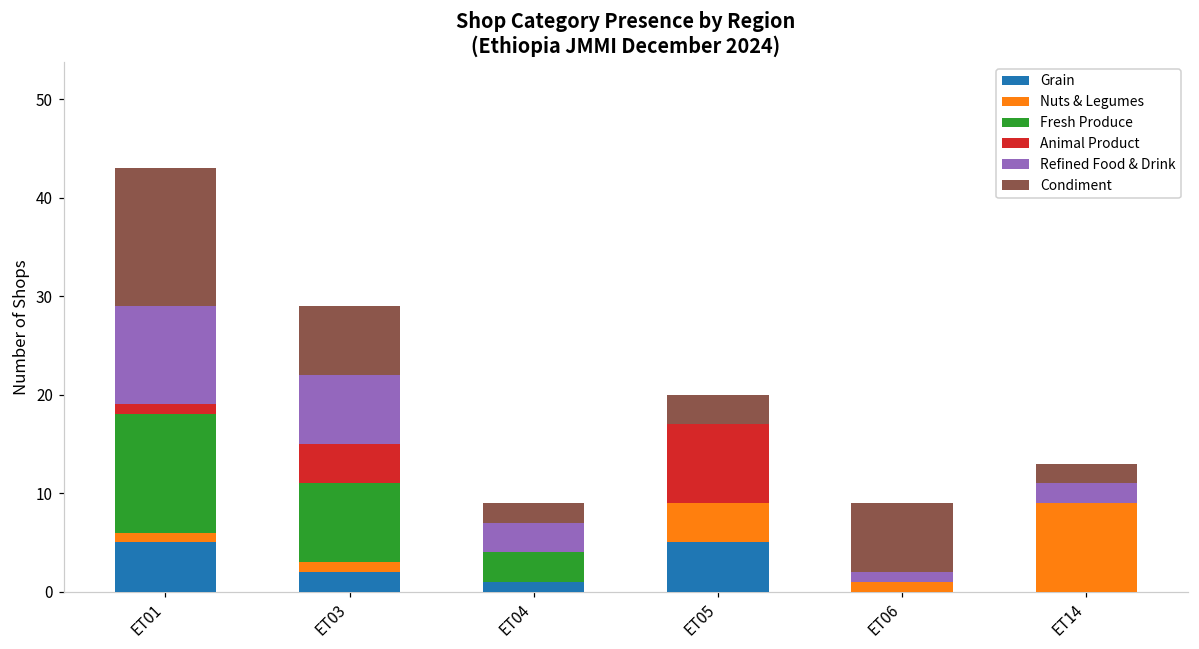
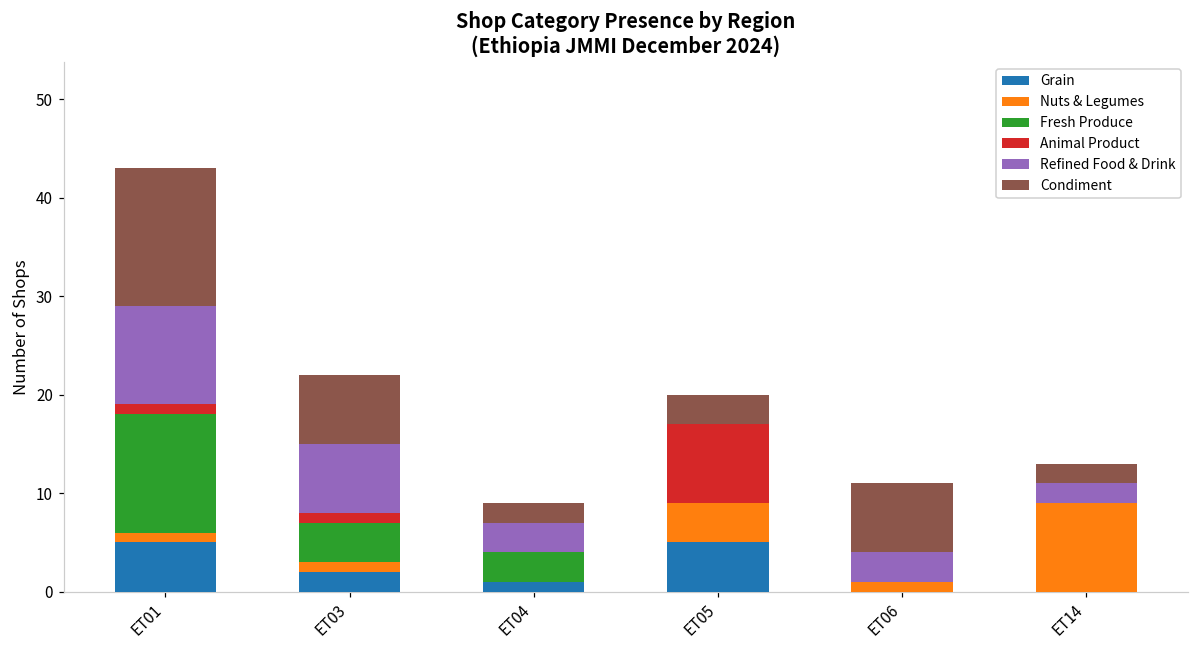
  {
    "Grain": {
      "ET01": 5,
      "ET03": 2,
      "ET04": 1,
      "ET05": 5,
      "ET06": 0,
      "ET14": 0
    },
    "Nuts & Legumes": {
      "ET01": 1,
      "ET03": 1,
      "ET04": 0,
      "ET05": 4,
      "ET06": 1,
      "ET14": 9
    },
    "Fresh Produce": {
      "ET01": 12,
-     "ET03": 8,
+     "ET03": 4,
      "ET04": 3,
      "ET05": 0,
      "ET06": 0,
      "ET14": 0
    },
    "Animal Product": {
      "ET01": 1,
-     "ET03": 4,
+     "ET03": 1,
      "ET04": 0,
      "ET05": 8,
      "ET06": 0,
      "ET14": 0
    },
    "Refined Food & Drink": {
      "ET01": 10,
      "ET03": 7,
      "ET04": 3,
      "ET05": 0,
-     "ET06": 1,
+     "ET06": 3,
      "ET14": 2
    },
    "Condiment": {
      "ET01": 14,
      "ET03": 7,
      "ET04": 2,
      "ET05": 3,
      "ET06": 7,
      "ET14": 2
    }
  }
